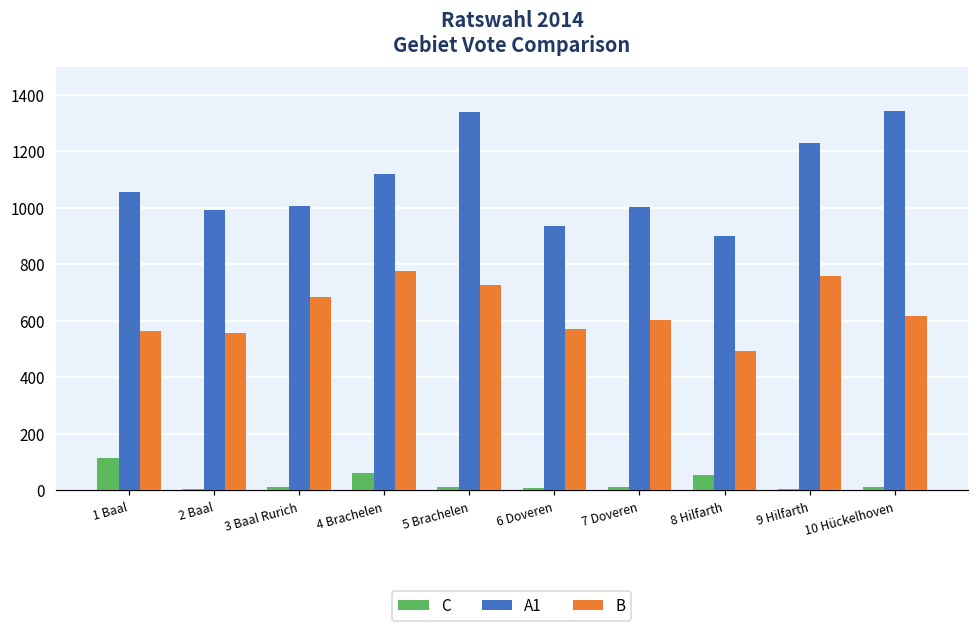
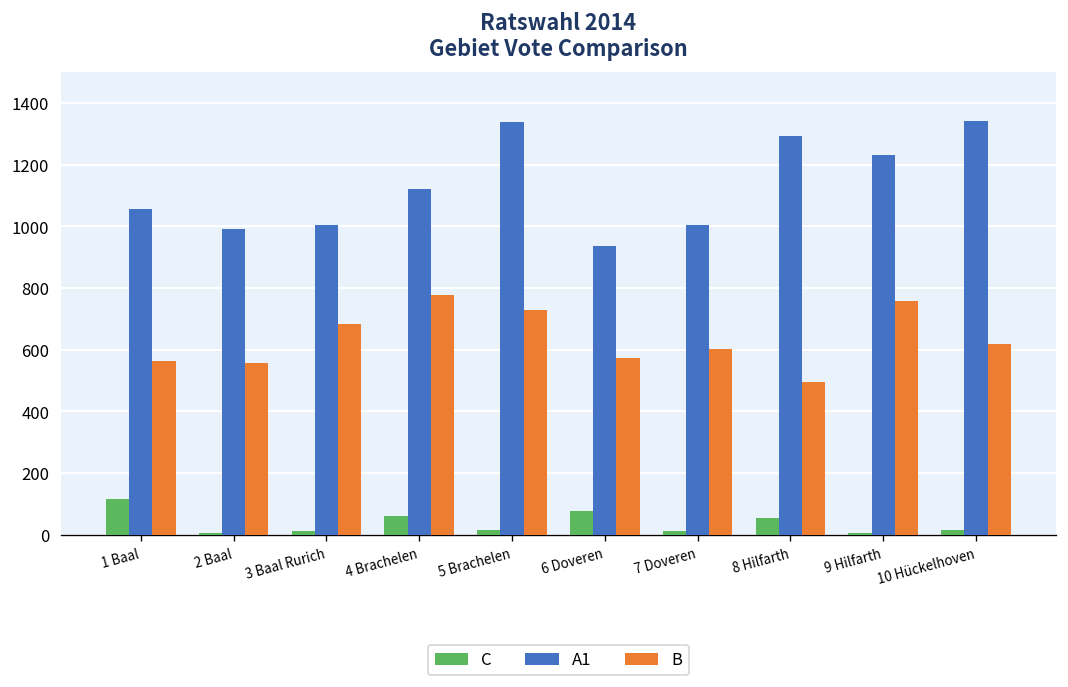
  {
    "C": {
      "1 Baal": 120,
      "3 Baal Rurich": 10,
      "4 Brachelen": 60,
      "5 Brachelen": 10,
-     "6 Doveren": 10,
+     "6 Doveren": 80,
      "7 Doveren": 10,
      "8 Hilfarth": 50,
      "10 Hückelhoven": 10
    },
    "A1": {
      "1 Baal": 1060,
      "2 Baal": 990,
      "3 Baal Rurich": 1010,
      "4 Brachelen": 1120,
      "5 Brachelen": 1340,
      "6 Doveren": 940,
      "7 Doveren": 1000,
-     "8 Hilfarth": 900,
+     "8 Hilfarth": 1290,
      "9 Hilfarth": 1230,
      "10 Hückelhoven": 1340
    },
    "B": {
      "1 Baal": 560,
      "2 Baal": 560,
      "3 Baal Rurich": 680,
      "4 Brachelen": 780,
      "5 Brachelen": 730,
      "6 Doveren": 570,
      "7 Doveren": 600,
      "8 Hilfarth": 500,
      "9 Hilfarth": 760,
      "10 Hückelhoven": 620
    }
  }
